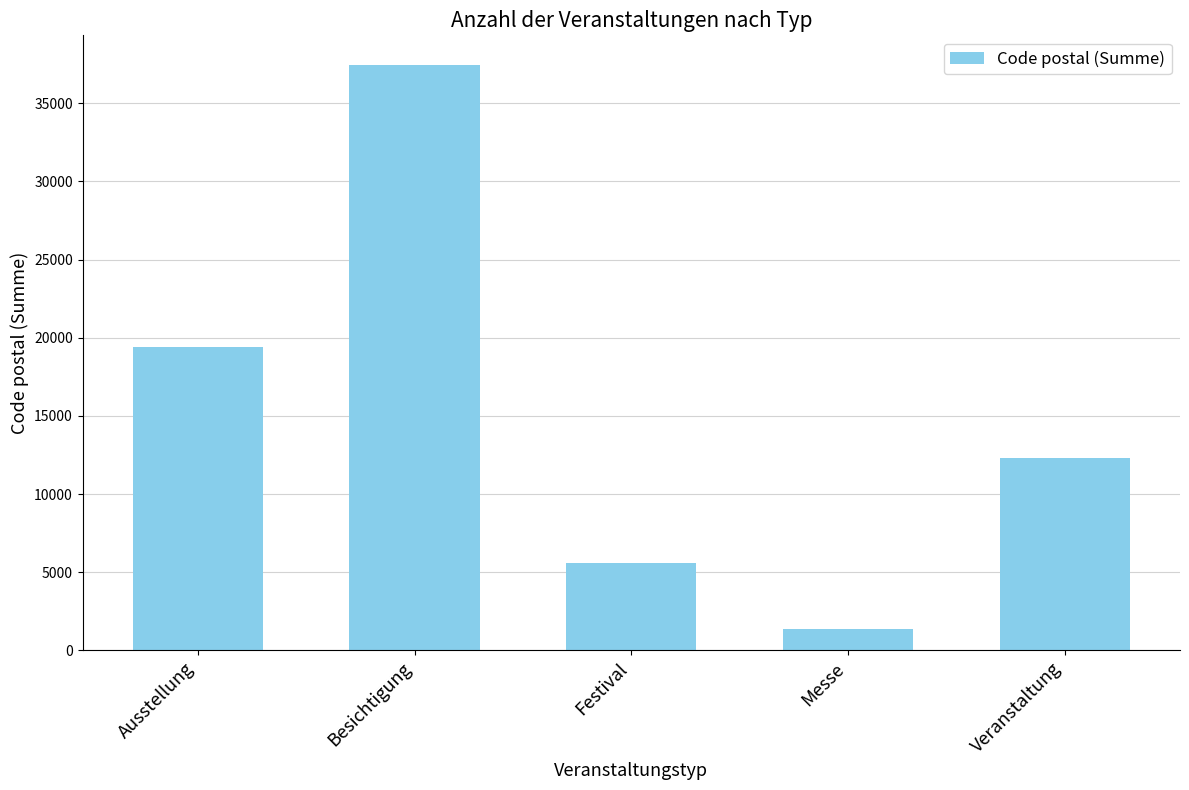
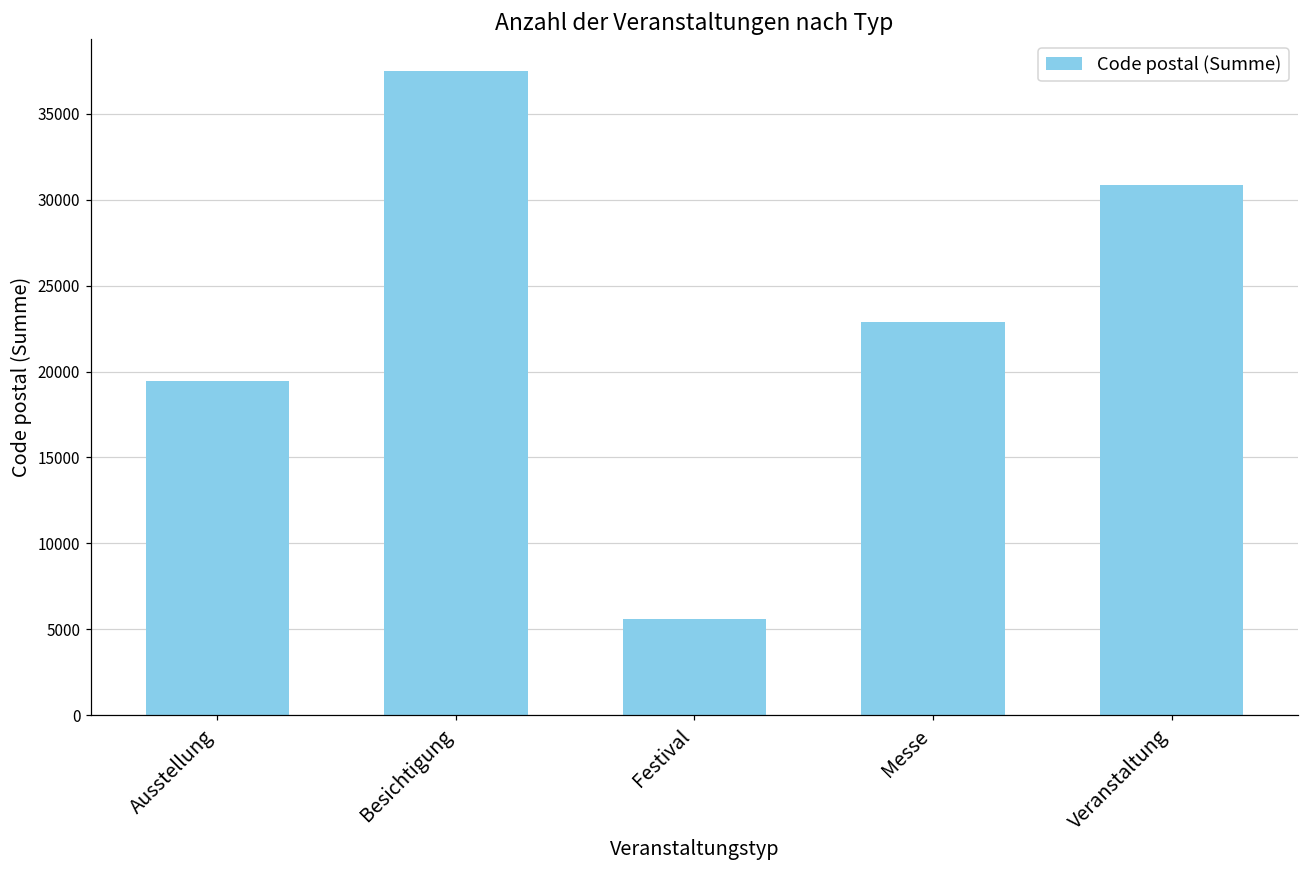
  {
    "Ausstellung": 19400,
    "Besichtigung": 37500,
    "Festival": 5600,
-   "Messe": 1400,
-   "Veranstaltung": 12300
+   "Messe": 22900,
+   "Veranstaltung": 30800
  }
